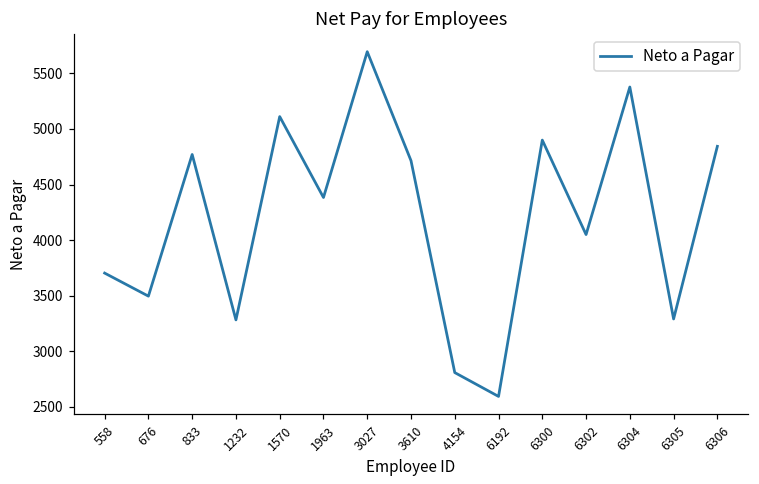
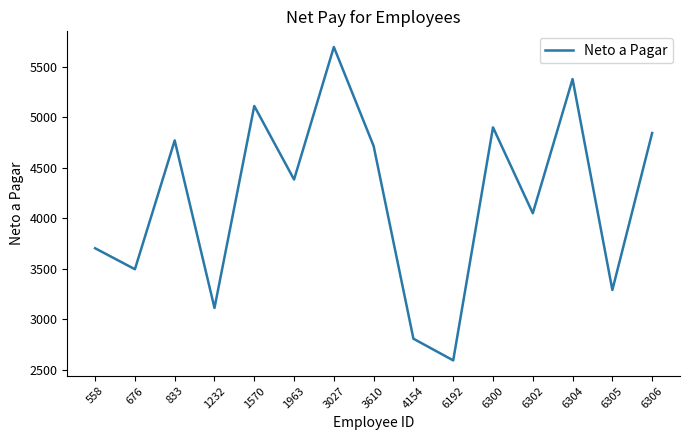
  {
    "558": 3700,
    "676": 3500,
    "833": 4770,
-   "1232": 3280,
+   "1232": 3110,
    "1570": 5110,
    "1963": 4380,
    "3027": 5690,
    "3610": 4710,
    "4154": 2810,
    "6192": 2590,
    "6300": 4900,
    "6302": 4050,
    "6304": 5380,
    "6305": 3290,
    "6306": 4840
  }
